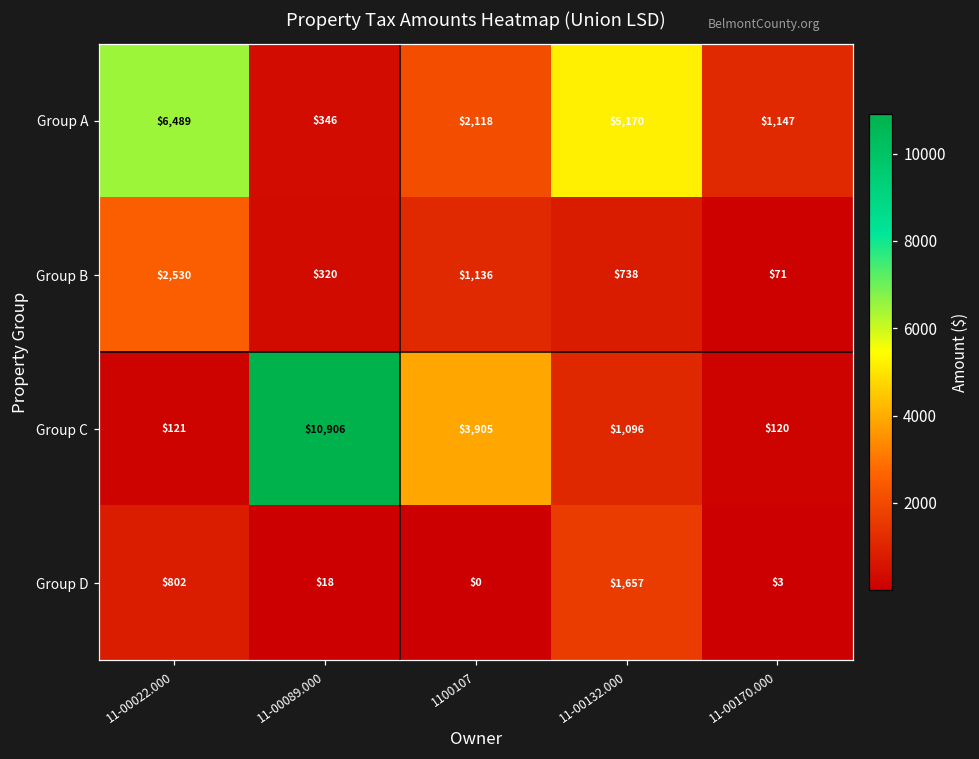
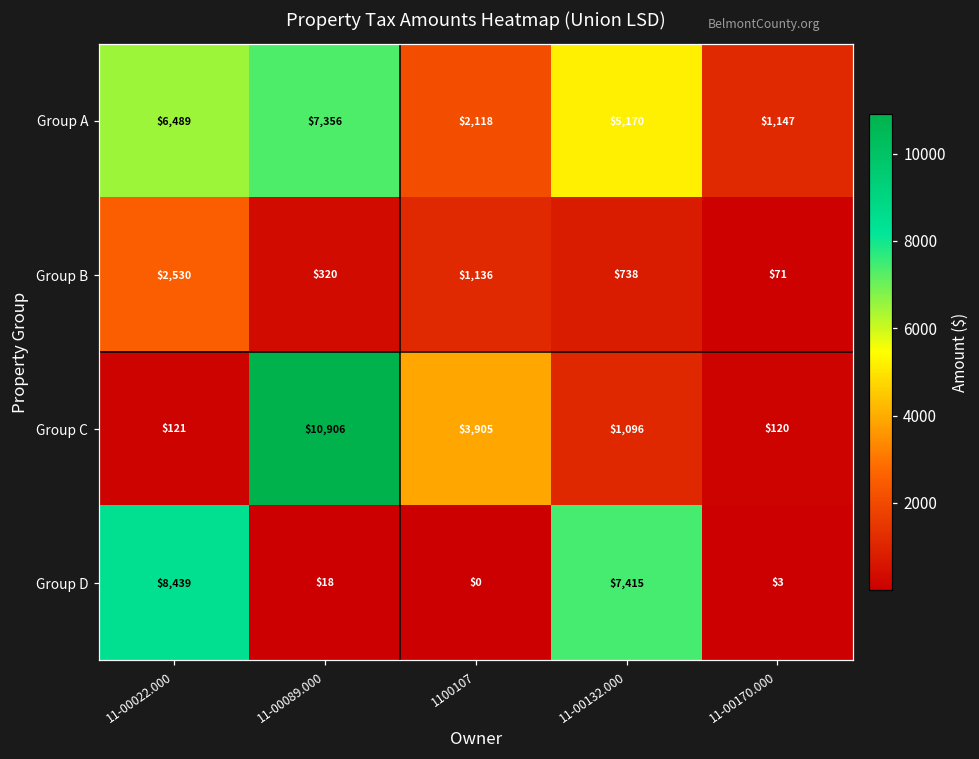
  {
    "Group A": {
      "11-00022.000": "$6,489",
-     "11-00089.000": "$346",
+     "11-00089.000": "$7,356",
      "1100107": "$2,118",
      "11-00132.000": "$5,170",
      "11-00170.000": "$1,147"
    },
    "Group B": {
      "11-00022.000": "$2,530",
      "11-00089.000": "$320",
      "1100107": "$1,136",
      "11-00132.000": "$738",
      "11-00170.000": "$71"
    },
    "Group C": {
      "11-00022.000": "$121",
      "11-00089.000": "$10,906",
      "1100107": "$3,905",
      "11-00132.000": "$1,096",
      "11-00170.000": "$120"
    },
    "Group D": {
-     "11-00022.000": "$802",
+     "11-00022.000": "$8,439",
      "11-00089.000": "$18",
      "1100107": "$0",
-     "11-00132.000": "$1,657",
+     "11-00132.000": "$7,415",
      "11-00170.000": "$3"
    }
  }
